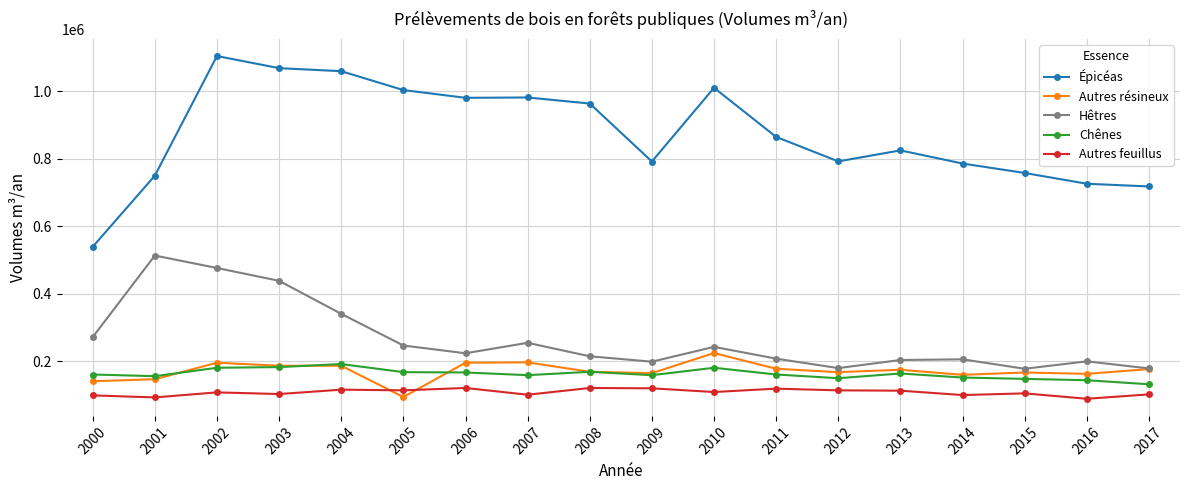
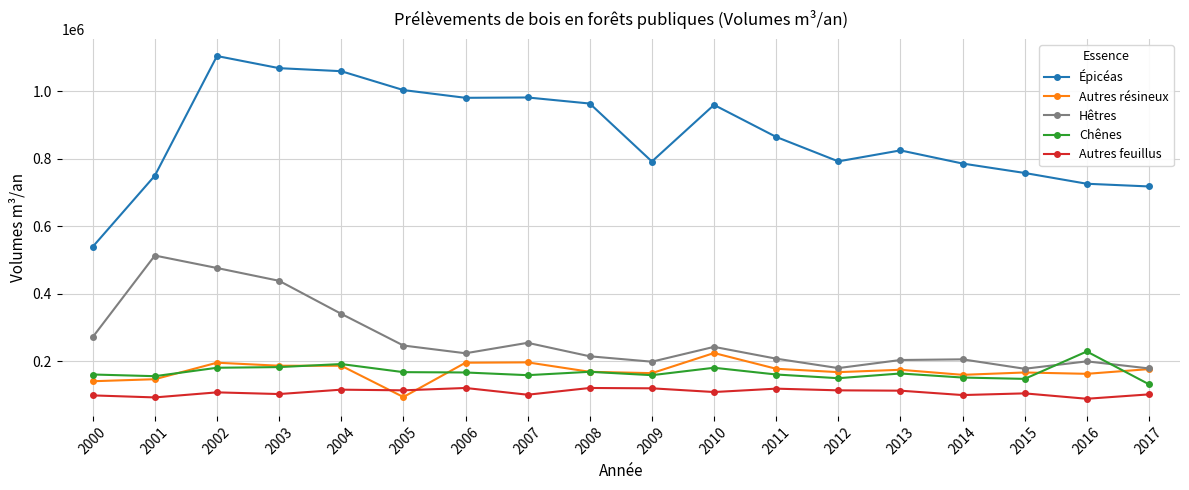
  {
    "Épicéas": {
      "2000": 540000,
      "2001": 750000,
      "2002": 1110000,
      "2003": 1070000,
      "2004": 1060000,
      "2005": 1000000,
      "2006": 980000,
      "2007": 980000,
      "2008": 960000,
      "2009": 790000,
-     "2010": 1010000,
+     "2010": 960000,
      "2011": 870000,
      "2012": 790000,
      "2013": 830000,
      "2014": 790000,
      "2015": 760000,
      "2016": 730000,
      "2017": 720000
    },
    "Autres résineux": {
      "2000": 140000,
      "2001": 150000,
      "2002": 200000,
      "2005": 90000,
      "2006": 200000,
      "2007": 200000,
      "2010": 220000,
      "2011": 180000,
      "2012": 170000,
      "2013": 170000,
      "2014": 160000,
      "2015": 170000,
      "2016": 160000
    },
    "Hêtres": {
      "2000": 270000,
      "2001": 510000,
      "2002": 480000,
      "2003": 440000,
      "2004": 340000,
      "2005": 250000,
      "2006": 220000,
      "2007": 250000,
      "2008": 210000,
      "2009": 200000,
      "2010": 240000,
      "2011": 210000,
      "2012": 180000,
      "2013": 200000,
      "2014": 210000,
      "2015": 180000,
      "2016": 200000
    },
    "Chênes": {
      "2000": 160000,
      "2001": 160000,
      "2002": 180000,
      "2005": 170000,
      "2006": 170000,
      "2007": 160000,
      "2010": 180000,
      "2011": 160000,
      "2012": 150000,
      "2013": 160000,
      "2014": 150000,
      "2015": 150000,
-     "2016": 140000,
+     "2016": 230000,
      "2017": 130000
    },
    "Autres feuillus": {
      "2000": 100000,
      "2001": 90000,
      "2002": 110000,
      "2003": 100000,
      "2004": 120000,
      "2005": 110000,
      "2006": 120000,
      "2007": 100000,
      "2008": 120000,
      "2009": 120000,
      "2010": 110000,
      "2011": 120000,
      "2012": 110000,
      "2013": 110000,
      "2014": 100000,
      "2015": 100000,
      "2016": 90000,
      "2017": 100000
    }
  }
